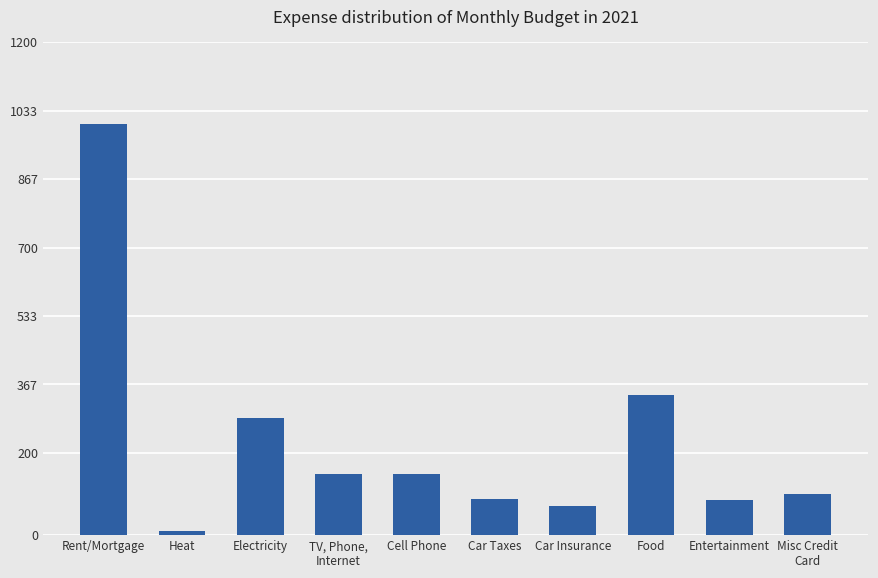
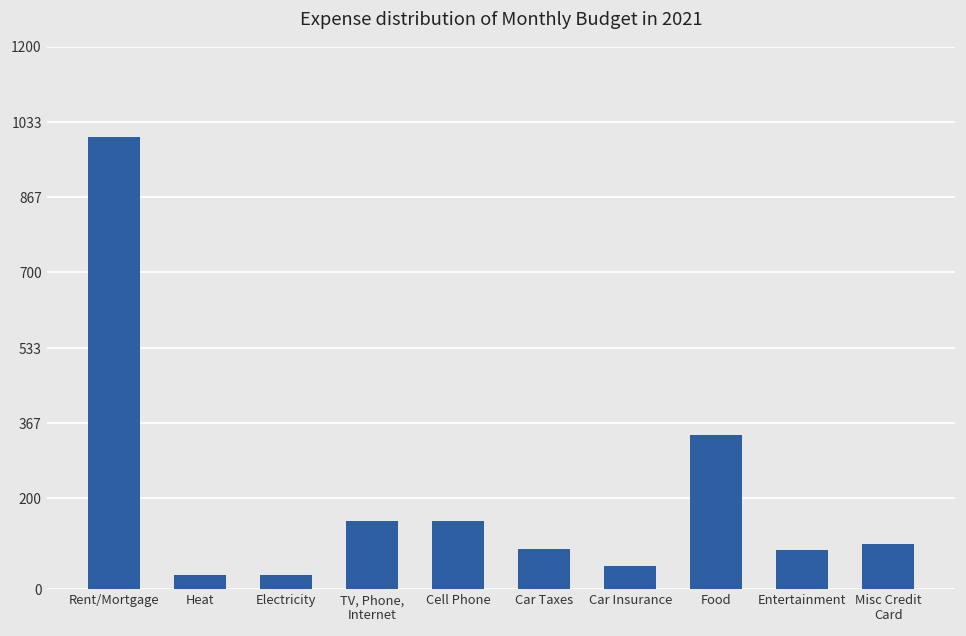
  {
    "Rent/Mortgage": 1000,
-   "Heat": 10,
-   "Electricity": 290,
+   "Heat": 30,
+   "Electricity": 30,
    "TV, Phone, Internet": 150,
    "Cell Phone": 150,
    "Car Taxes": 90,
-   "Car Insurance": 70,
+   "Car Insurance": 50,
    "Food": 340,
    "Entertainment": 90,
    "Misc Credit Card": 100
  }
